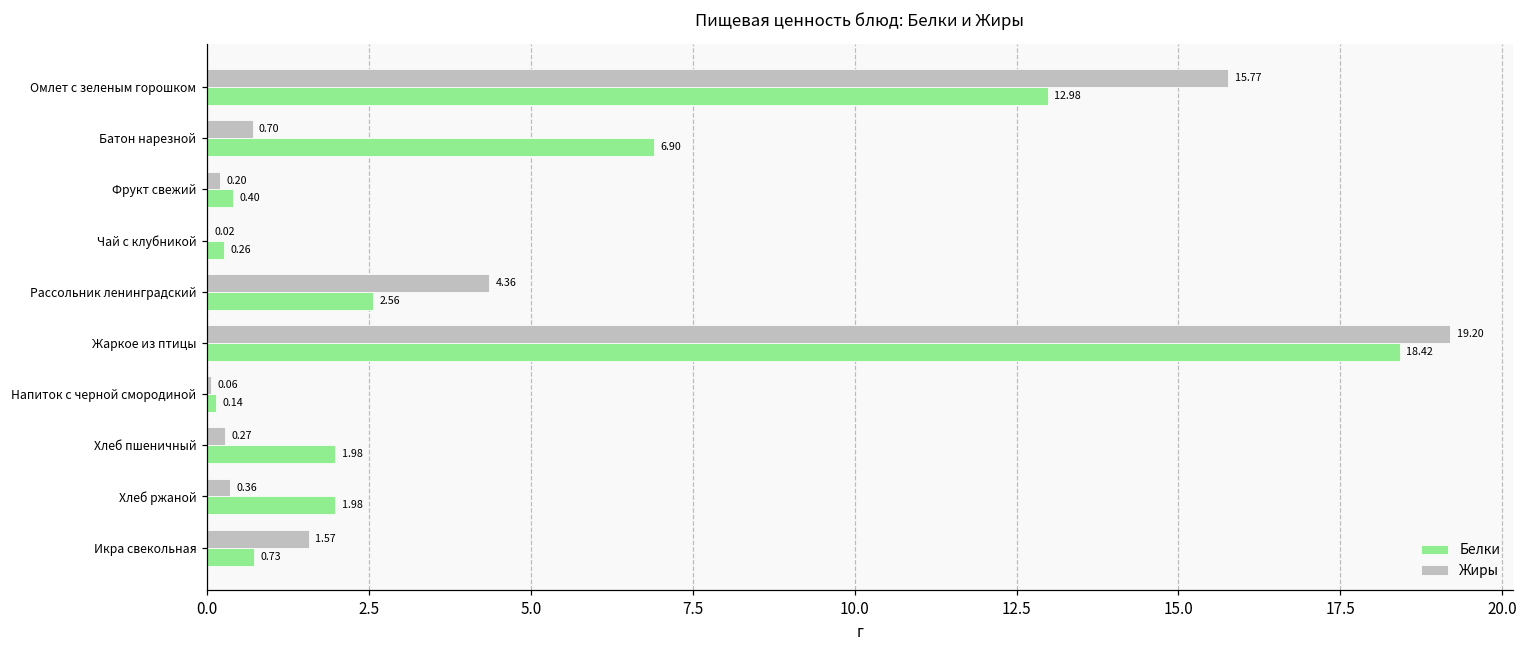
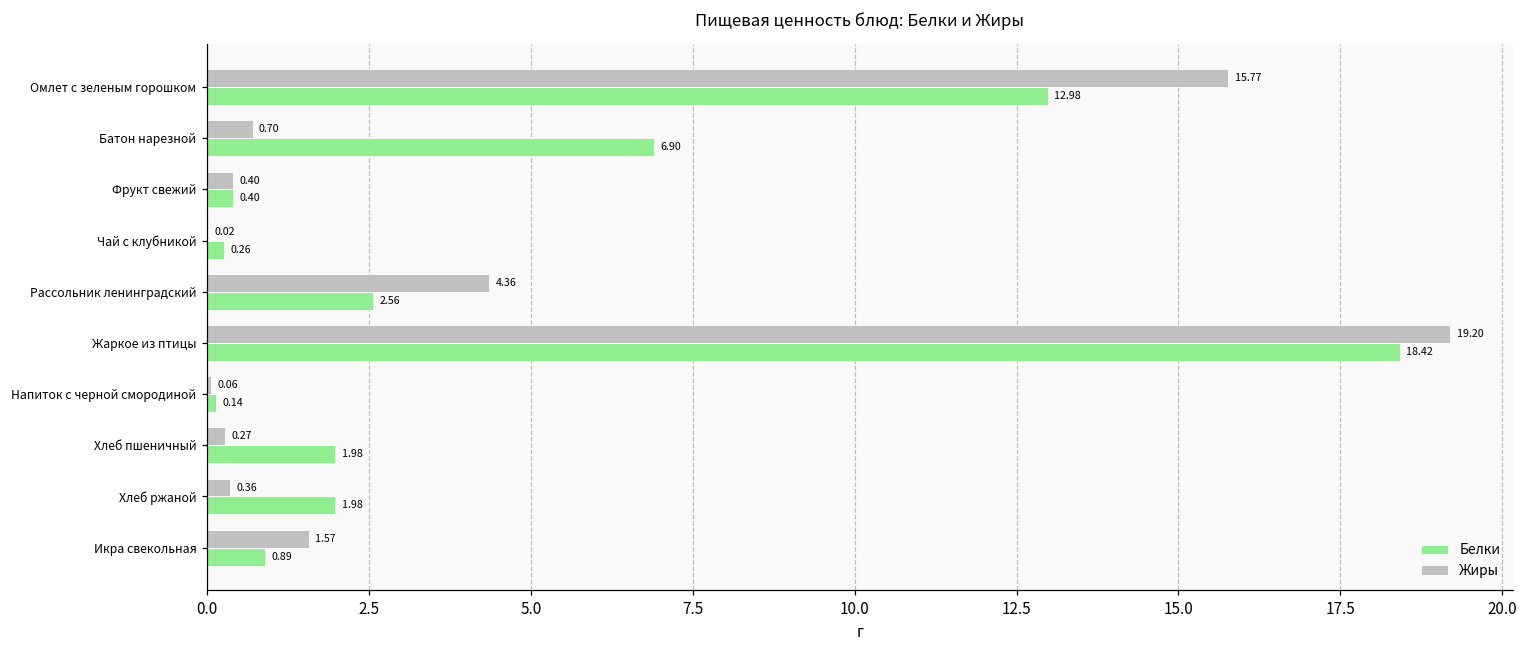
  {
    "Белки": {
      "Омлет с зеленым горошком": 12.98,
      "Батон нарезной": 6.90,
      "Фрукт свежий": 0.40,
      "Чай с клубникой": 0.26,
      "Рассольник ленинградский": 2.56,
      "Жаркое из птицы": 18.42,
      "Напиток с черной смородиной": 0.14,
      "Хлеб пшеничный": 1.98,
      "Хлеб ржаной": 1.98,
-     "Икра свекольная": 0.73
+     "Икра свекольная": 0.89
    },
    "Жиры": {
      "Омлет с зеленым горошком": 15.77,
      "Батон нарезной": 0.70,
-     "Фрукт свежий": 0.20,
+     "Фрукт свежий": 0.40,
      "Чай с клубникой": 0.02,
      "Рассольник ленинградский": 4.36,
      "Жаркое из птицы": 19.20,
      "Напиток с черной смородиной": 0.06,
      "Хлеб пшеничный": 0.27,
      "Хлеб ржаной": 0.36,
      "Икра свекольная": 1.57
    }
  }
